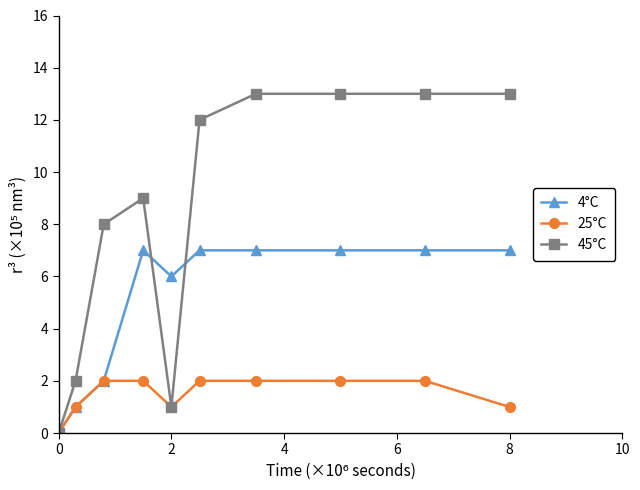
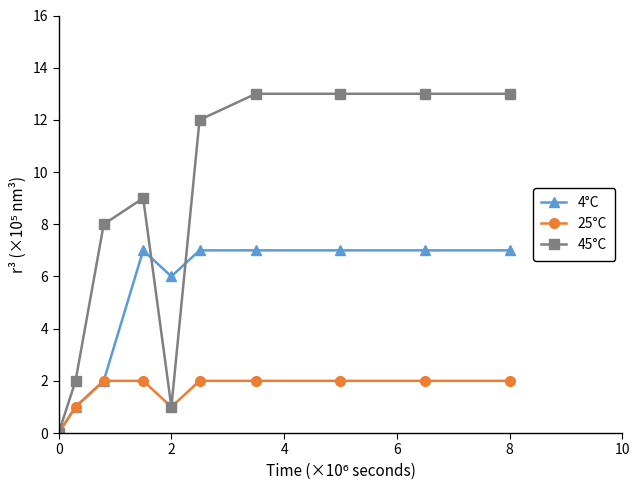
  {
    "4°C": {
      "2": 6,
      "8": 7
    },
    "25°C": {
-     "8": 1
+     "8": 2
    },
    "45°C": {
      "8": 13
    }
  }
